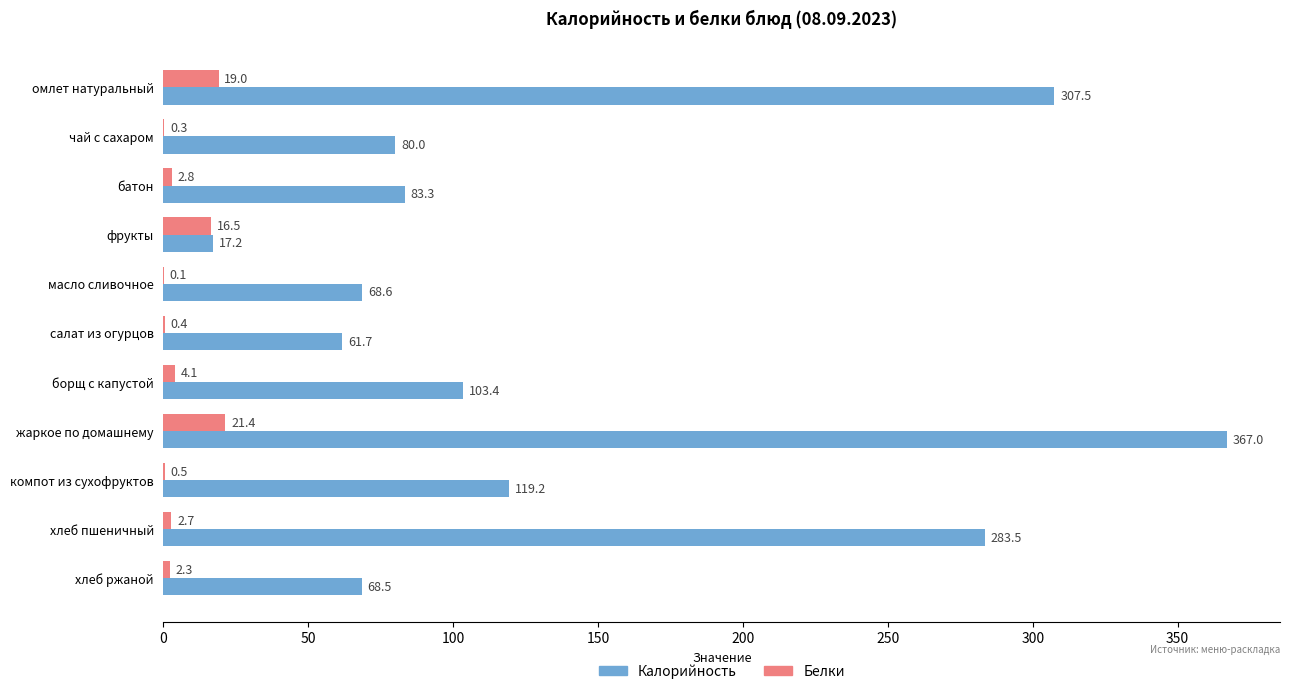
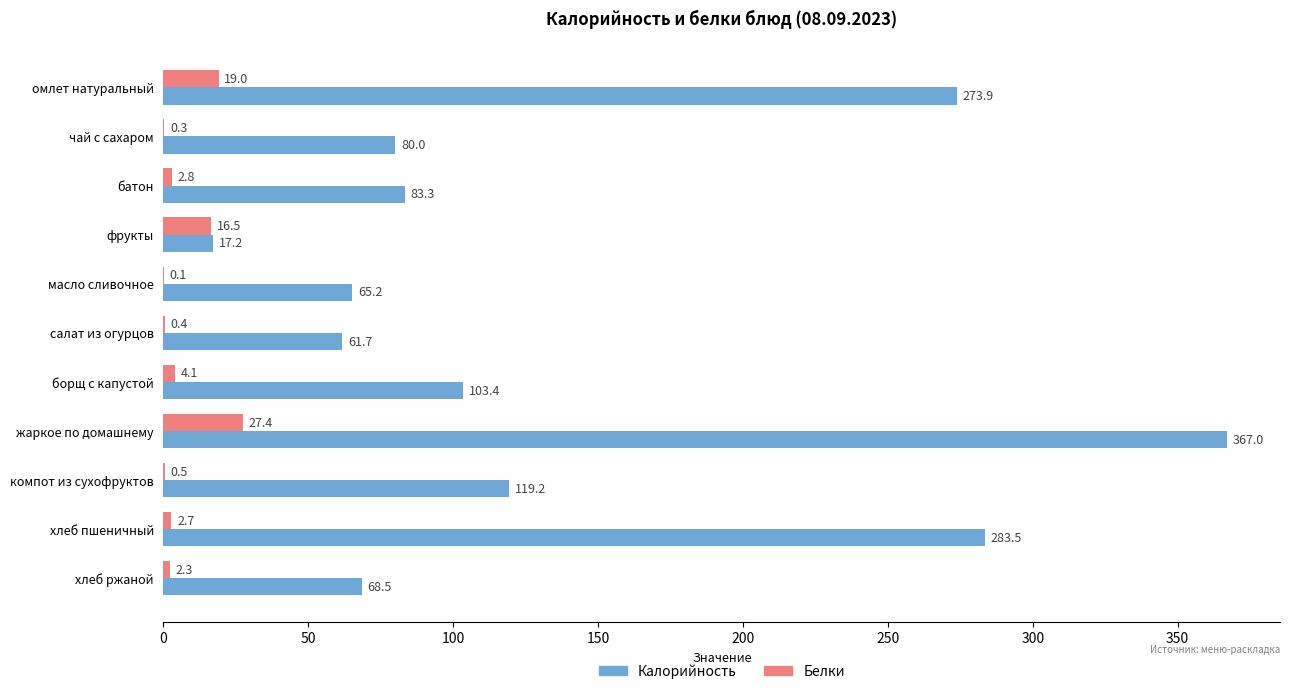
  {
    "Калорийность": {
-     "омлет натуральный": 307.5,
+     "омлет натуральный": 273.9,
      "чай с сахаром": 80.0,
      "батон": 83.3,
      "фрукты": 17.2,
-     "масло сливочное": 68.6,
+     "масло сливочное": 65.2,
      "салат из огурцов": 61.7,
      "борщ с капустой": 103.4,
      "жаркое по домашнему": 367.0,
      "компот из сухофруктов": 119.2,
      "хлеб пшеничный": 283.5,
      "хлеб ржаной": 68.5
    },
    "Белки": {
      "омлет натуральный": 19.0,
      "чай с сахаром": 0.3,
      "батон": 2.8,
      "фрукты": 16.5,
      "масло сливочное": 0.1,
      "салат из огурцов": 0.4,
      "борщ с капустой": 4.1,
-     "жаркое по домашнему": 21.4,
+     "жаркое по домашнему": 27.4,
      "компот из сухофруктов": 0.5,
      "хлеб пшеничный": 2.7,
      "хлеб ржаной": 2.3
    }
  }
